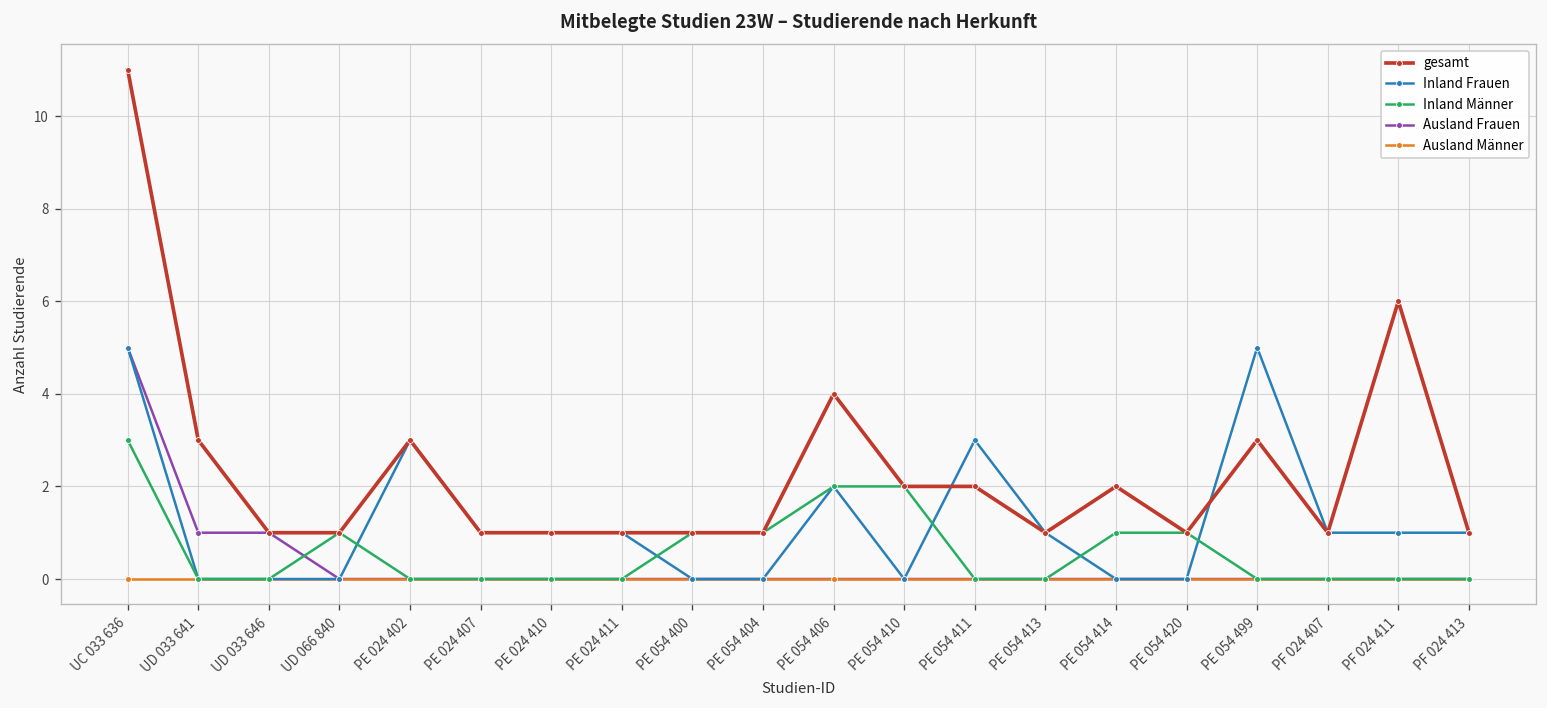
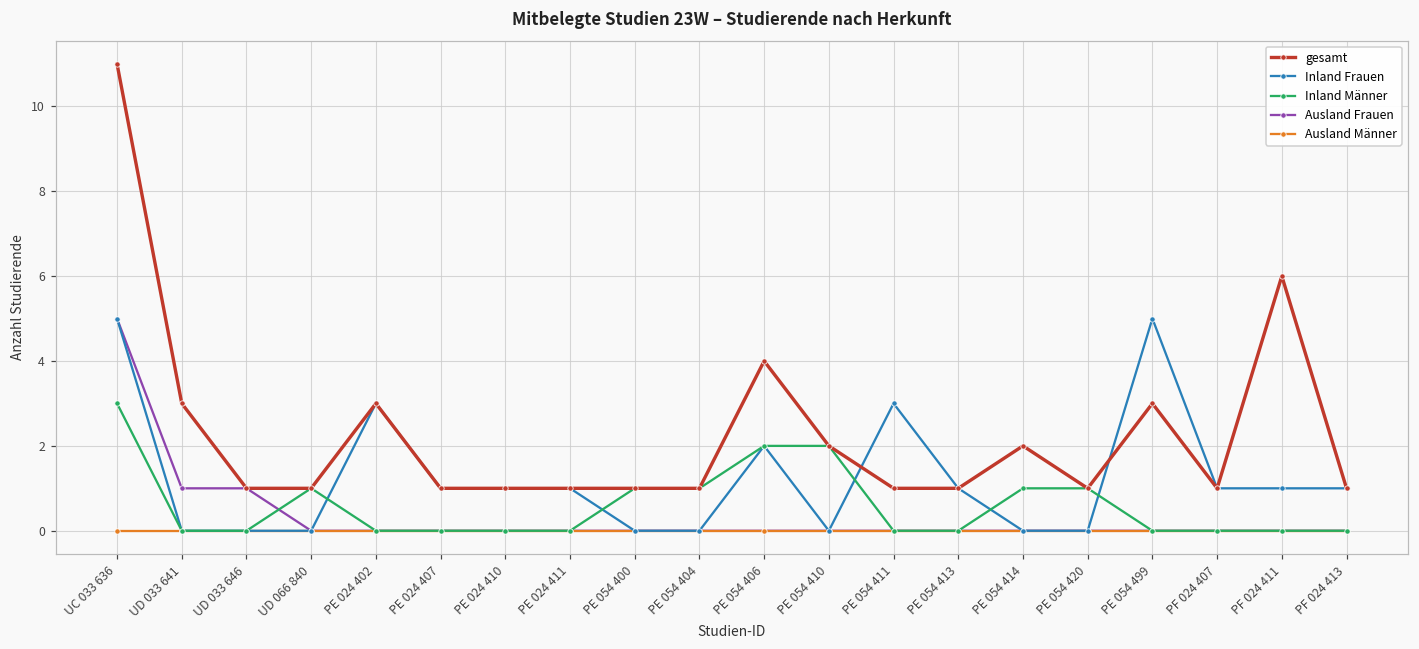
  {
    "gesamt": {
      "UC 033 636": 11,
      "UD 033 641": 3,
      "PE 054 406": 4,
-     "PE 054 411": 2,
+     "PE 054 411": 1,
      "PE 054 414": 2,
      "PE 054 499": 3,
      "PF 024 411": 6
    },
    "Inland Frauen": {
      "PE 054 411": 3,
      "PE 054 499": 5,
      "PF 024 411": 1
    },
    "Inland Männer": {
      "UC 033 636": 3,
      "PE 054 414": 1
    },
    "Ausland Frauen": {
      "UD 033 641": 1
    },
    "Ausland Männer": {
      "UC 033 636": 0
    }
  }
